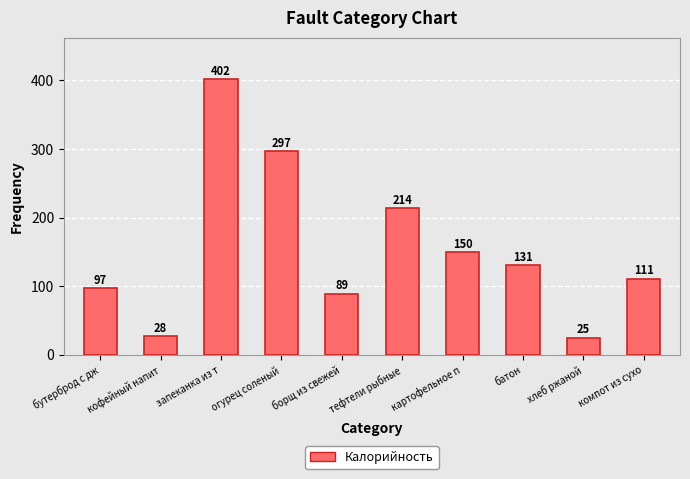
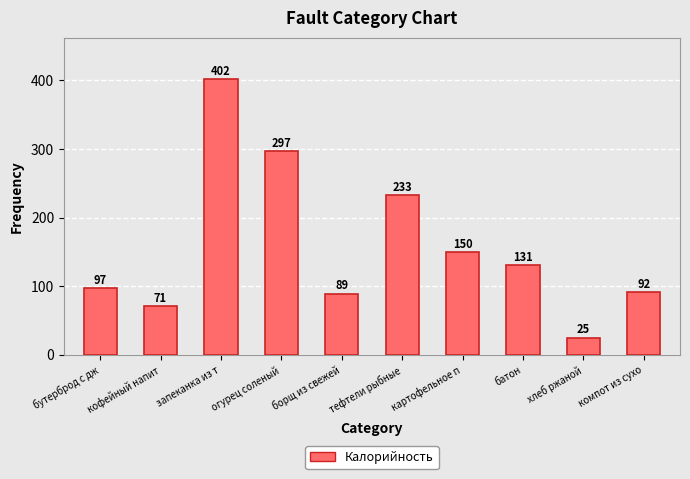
  {
    "бутерброд с дж": 97,
-   "кофейный напит": 28,
+   "кофейный напит": 71,
    "запеканка из т": 402,
    "огурец соленый": 297,
    "борщ из свежей": 89,
-   "тефтели рыбные": 214,
+   "тефтели рыбные": 233,
    "картофельное п": 150,
    "батон": 131,
    "хлеб ржаной": 25,
-   "компот из сухо": 111
+   "компот из сухо": 92
  }
